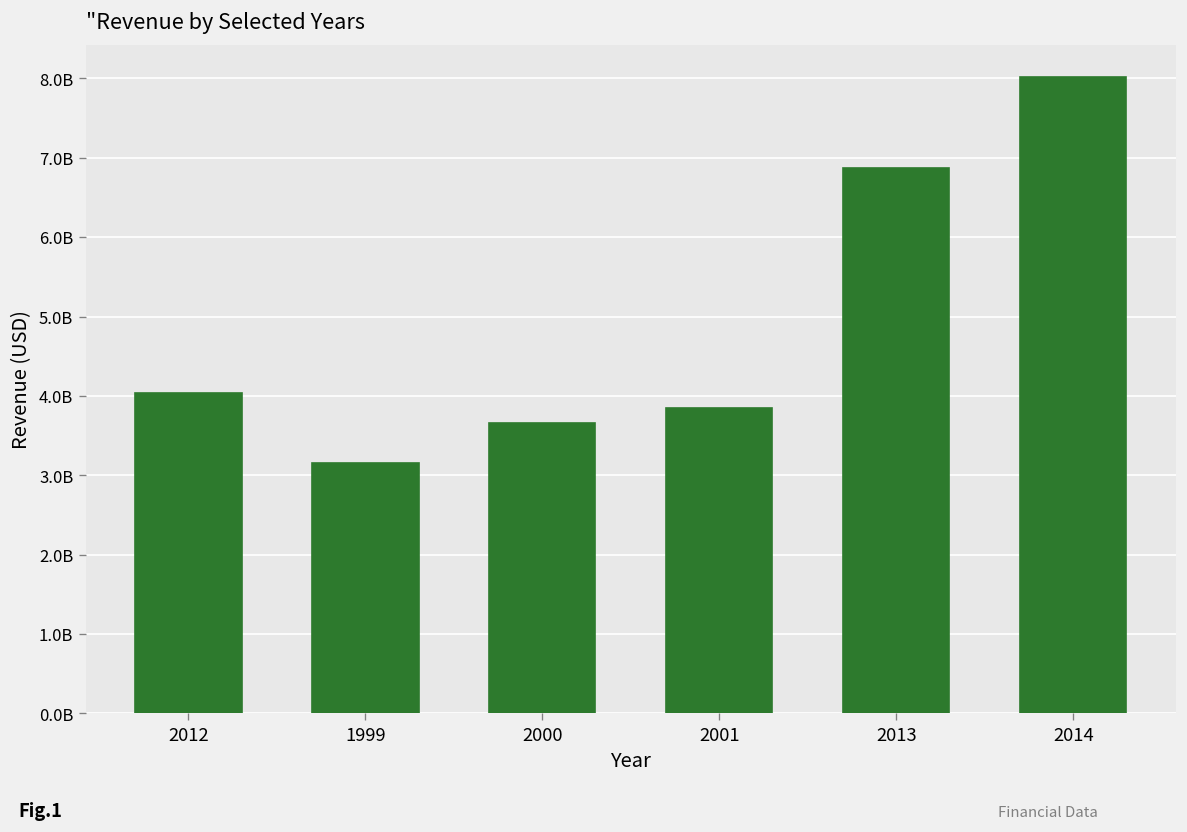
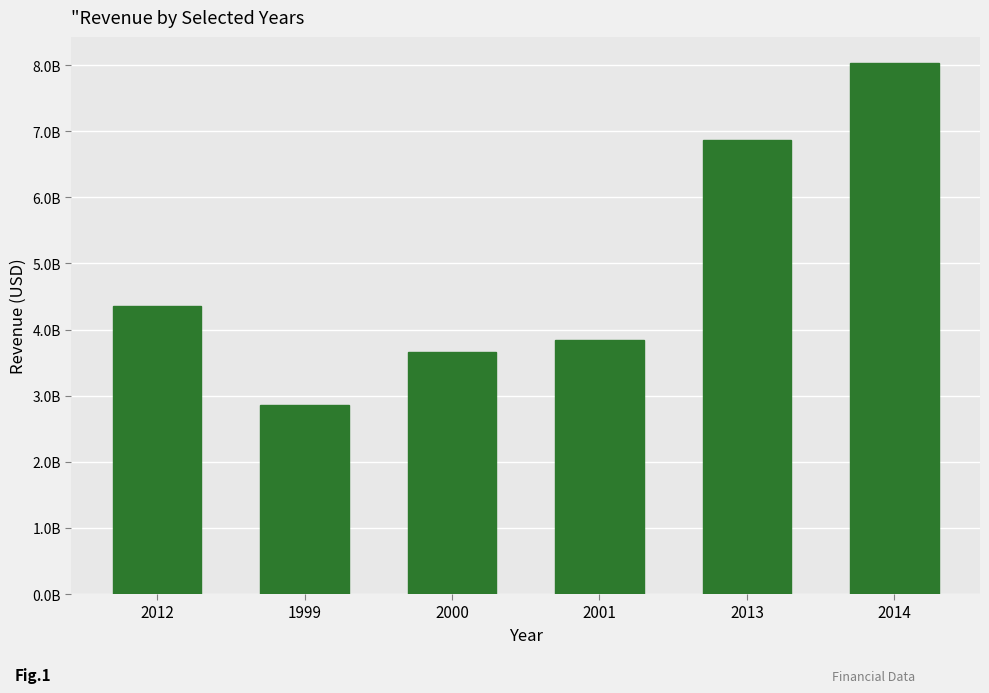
  {
-   "2012": 4000000000,
-   "1999": 3200000000,
+   "2012": 4400000000,
+   "1999": 2900000000,
    "2000": 3700000000,
    "2001": 3800000000,
    "2013": 6900000000,
    "2014": 8000000000
  }
